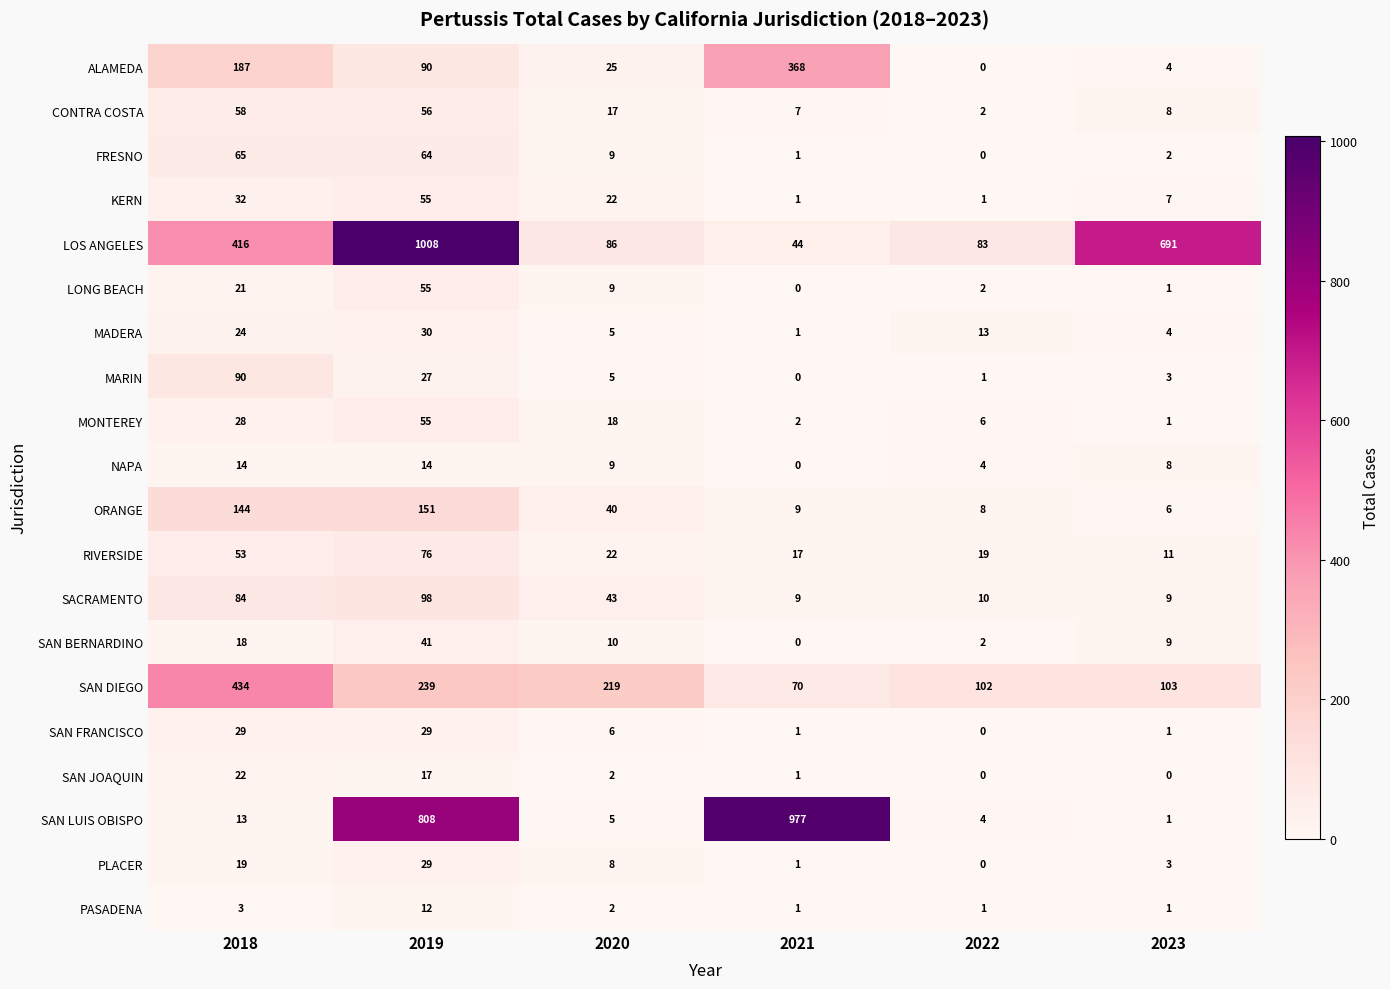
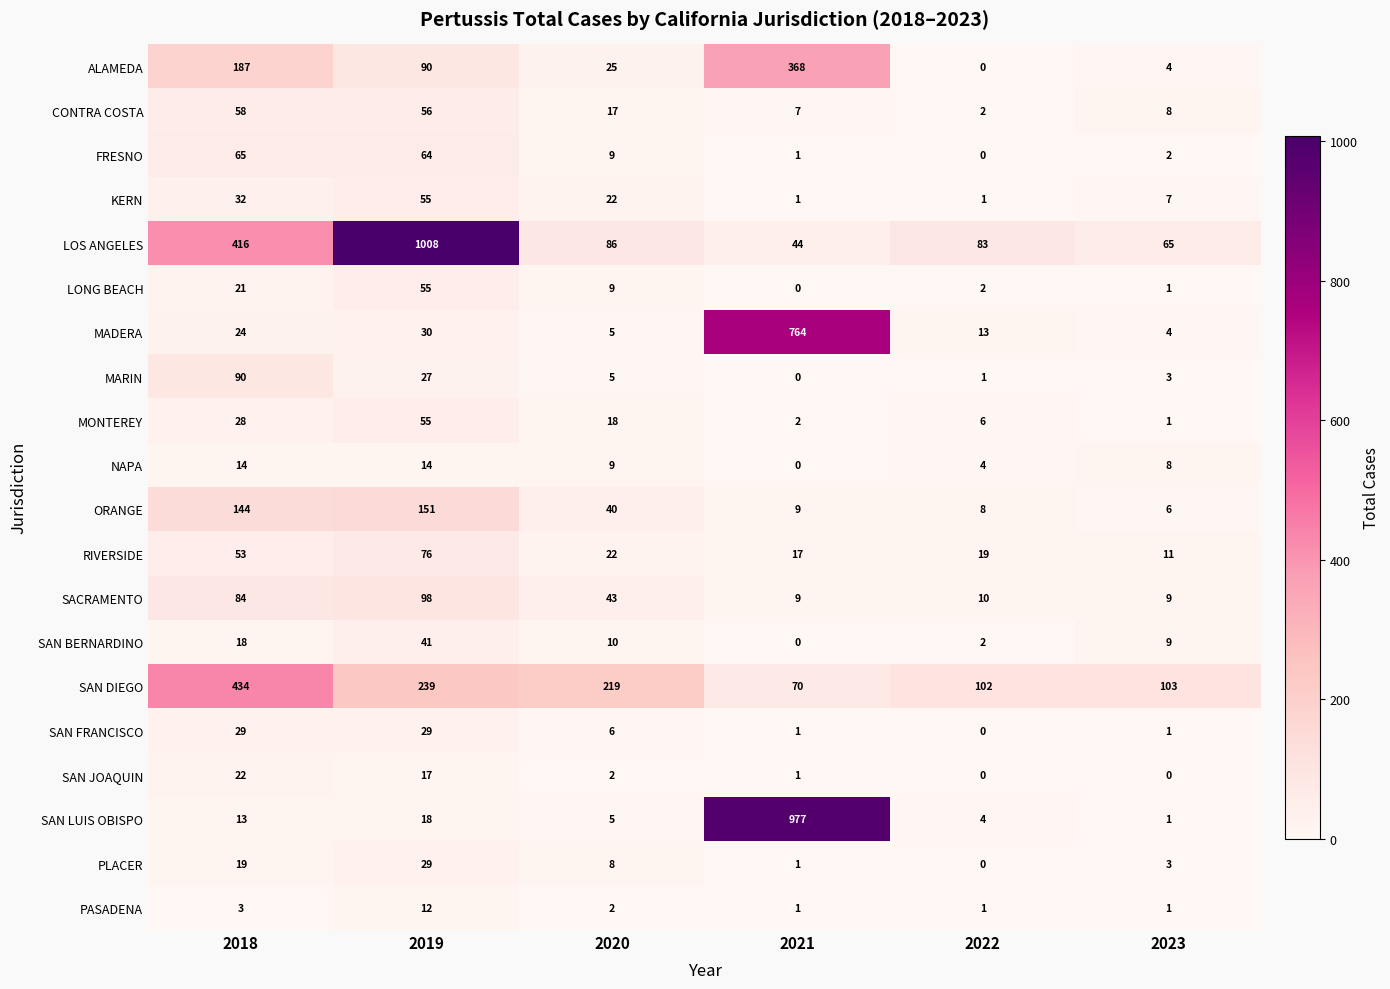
  {
    "ALAMEDA": {
      "2018": 187,
      "2019": 90,
      "2020": 25,
      "2021": 368,
      "2022": 0,
      "2023": 4
    },
    "CONTRA COSTA": {
      "2018": 58,
      "2019": 56,
      "2020": 17,
      "2021": 7,
      "2022": 2,
      "2023": 8
    },
    "FRESNO": {
      "2018": 65,
      "2019": 64,
      "2020": 9,
      "2021": 1,
      "2022": 0,
      "2023": 2
    },
    "KERN": {
      "2018": 32,
      "2019": 55,
      "2020": 22,
      "2021": 1,
      "2022": 1,
      "2023": 7
    },
    "LOS ANGELES": {
      "2018": 416,
      "2019": 1008,
      "2020": 86,
      "2021": 44,
      "2022": 83,
-     "2023": 691
+     "2023": 65
    },
    "LONG BEACH": {
      "2018": 21,
      "2019": 55,
      "2020": 9,
      "2021": 0,
      "2022": 2,
      "2023": 1
    },
    "MADERA": {
      "2018": 24,
      "2019": 30,
      "2020": 5,
-     "2021": 1,
+     "2021": 764,
      "2022": 13,
      "2023": 4
    },
    "MARIN": {
      "2018": 90,
      "2019": 27,
      "2020": 5,
      "2021": 0,
      "2022": 1,
      "2023": 3
    },
    "MONTEREY": {
      "2018": 28,
      "2019": 55,
      "2020": 18,
      "2021": 2,
      "2022": 6,
      "2023": 1
    },
    "NAPA": {
      "2018": 14,
      "2019": 14,
      "2020": 9,
      "2021": 0,
      "2022": 4,
      "2023": 8
    },
    "ORANGE": {
      "2018": 144,
      "2019": 151,
      "2020": 40,
      "2021": 9,
      "2022": 8,
      "2023": 6
    },
    "RIVERSIDE": {
      "2018": 53,
      "2019": 76,
      "2020": 22,
      "2021": 17,
      "2022": 19,
      "2023": 11
    },
    "SACRAMENTO": {
      "2018": 84,
      "2019": 98,
      "2020": 43,
      "2021": 9,
      "2022": 10,
      "2023": 9
    },
    "SAN BERNARDINO": {
      "2018": 18,
      "2019": 41,
      "2020": 10,
      "2021": 0,
      "2022": 2,
      "2023": 9
    },
    "SAN DIEGO": {
      "2018": 434,
      "2019": 239,
      "2020": 219,
      "2021": 70,
      "2022": 102,
      "2023": 103
    },
    "SAN FRANCISCO": {
      "2018": 29,
      "2019": 29,
      "2020": 6,
      "2021": 1,
      "2022": 0,
      "2023": 1
    },
    "SAN JOAQUIN": {
      "2018": 22,
      "2019": 17,
      "2020": 2,
      "2021": 1,
      "2022": 0,
      "2023": 0
    },
    "SAN LUIS OBISPO": {
      "2018": 13,
-     "2019": 808,
+     "2019": 18,
      "2020": 5,
      "2021": 977,
      "2022": 4,
      "2023": 1
    },
    "PLACER": {
      "2018": 19,
      "2019": 29,
      "2020": 8,
      "2021": 1,
      "2022": 0,
      "2023": 3
    },
    "PASADENA": {
      "2018": 3,
      "2019": 12,
      "2020": 2,
      "2021": 1,
      "2022": 1,
      "2023": 1
    }
  }
